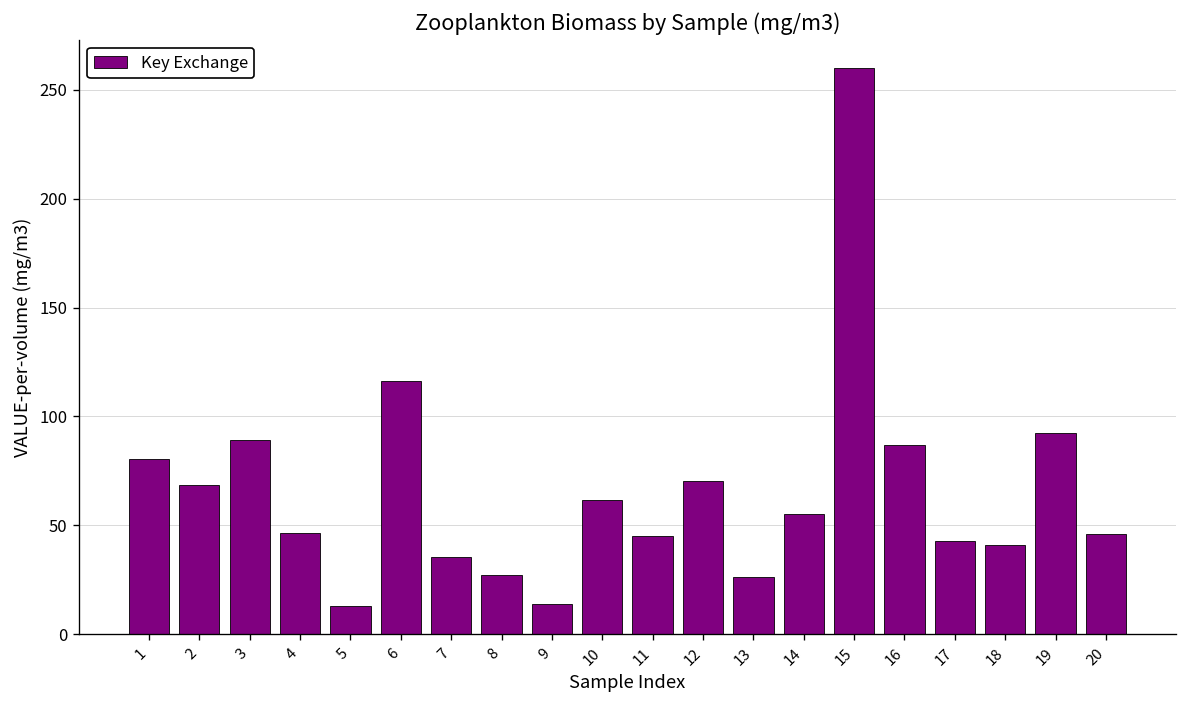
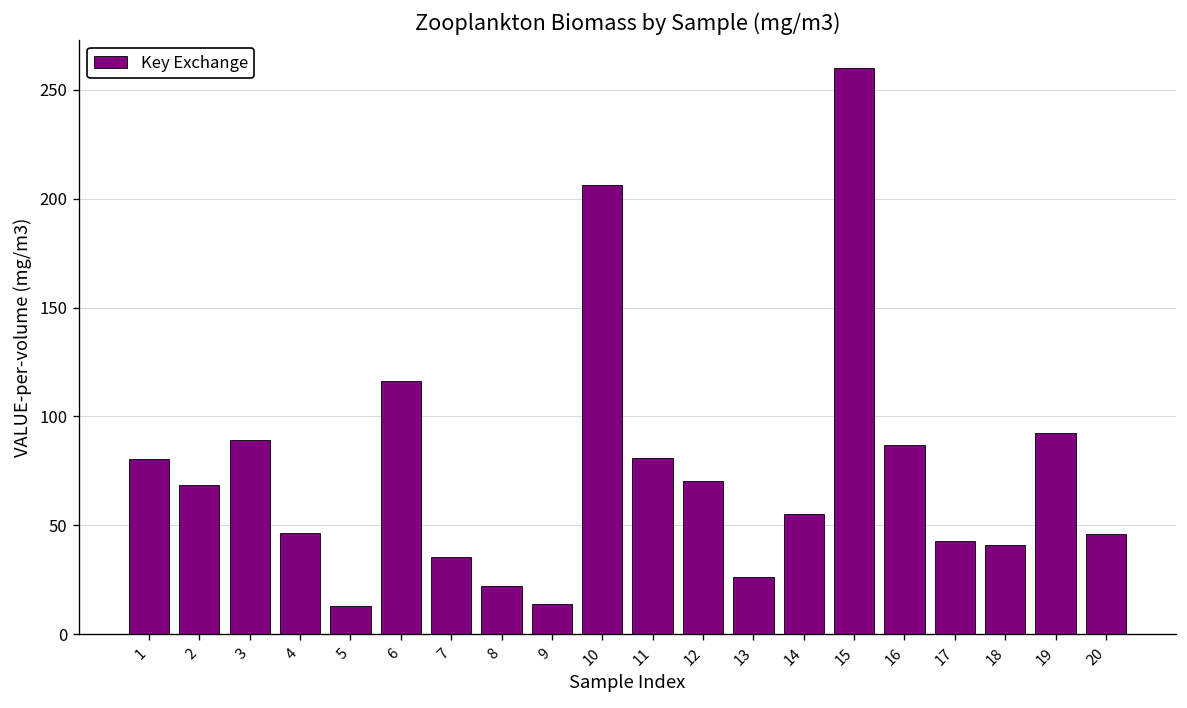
  {
    "1": 81,
    "2": 69,
    "3": 89,
    "4": 47,
    "5": 13,
    "6": 116,
    "7": 36,
-   "8": 27,
+   "8": 22,
    "9": 14,
-   "10": 62,
-   "11": 45,
+   "10": 206,
+   "11": 81,
    "12": 70,
    "13": 26,
    "14": 55,
    "15": 260,
    "16": 87,
    "17": 43,
    "18": 41,
    "19": 92,
    "20": 46
  }
